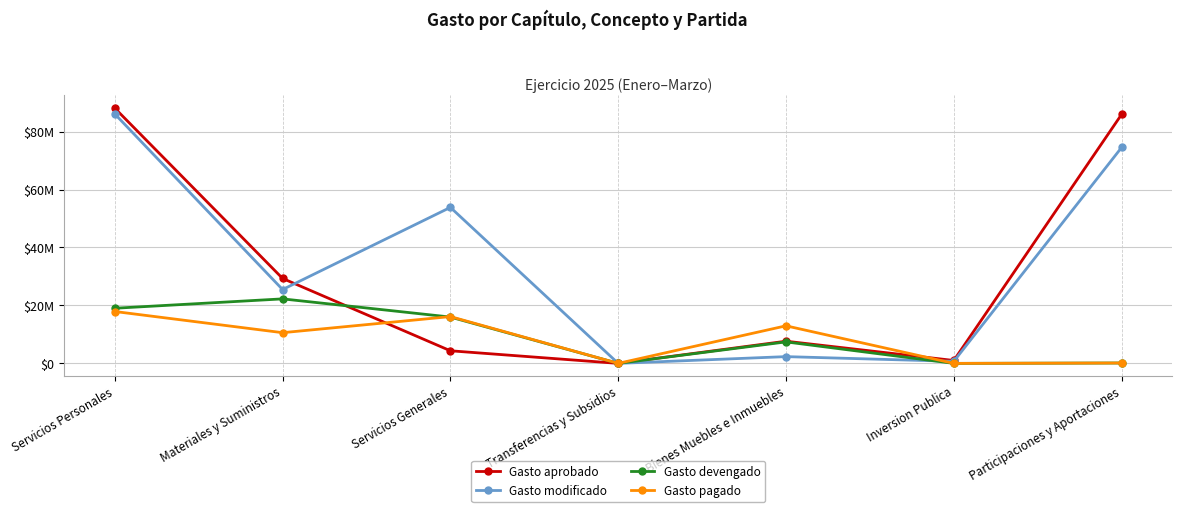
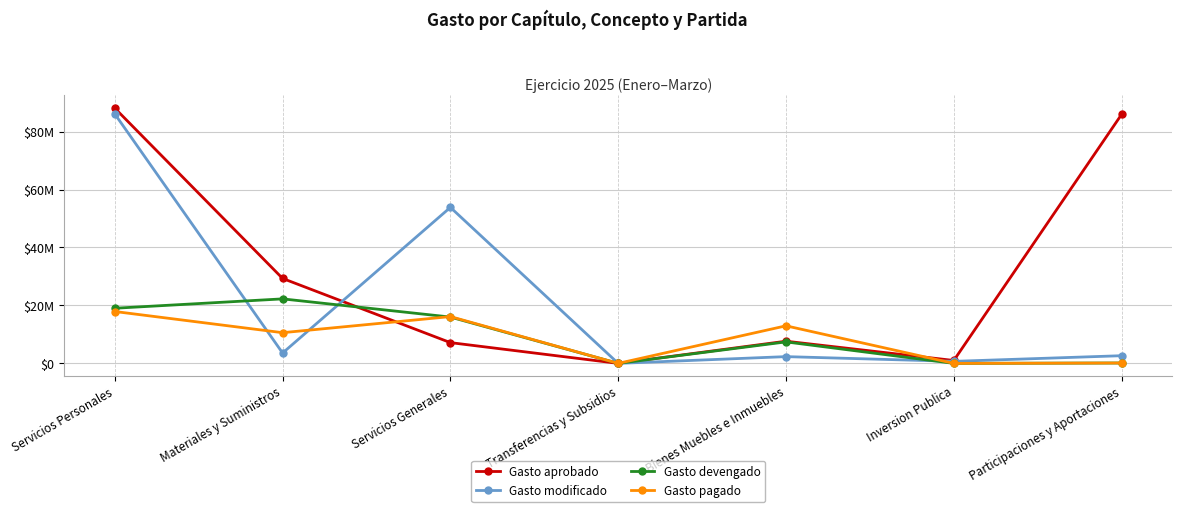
  {
    "Gasto aprobado": {
      "Servicios Personales": "$88000000",
      "Materiales y Suministros": "$29000000",
-     "Servicios Generales": "$4000000",
+     "Servicios Generales": "$7000000",
      "Participaciones y Aportaciones": "$86000000"
    },
    "Gasto modificado": {
      "Servicios Personales": "$86000000",
-     "Materiales y Suministros": "$25000000",
+     "Materiales y Suministros": "$4000000",
      "Servicios Generales": "$54000000",
      "Bienes Muebles e Inmuebles": "$2000000",
-     "Participaciones y Aportaciones": "$75000000"
+     "Participaciones y Aportaciones": "$3000000"
    },
    "Gasto devengado": {
      "Servicios Personales": "$19000000",
      "Materiales y Suministros": "$22000000"
    },
    "Gasto pagado": {
      "Servicios Personales": "$18000000",
      "Materiales y Suministros": "$11000000",
      "Bienes Muebles e Inmuebles": "$13000000"
    }
  }
